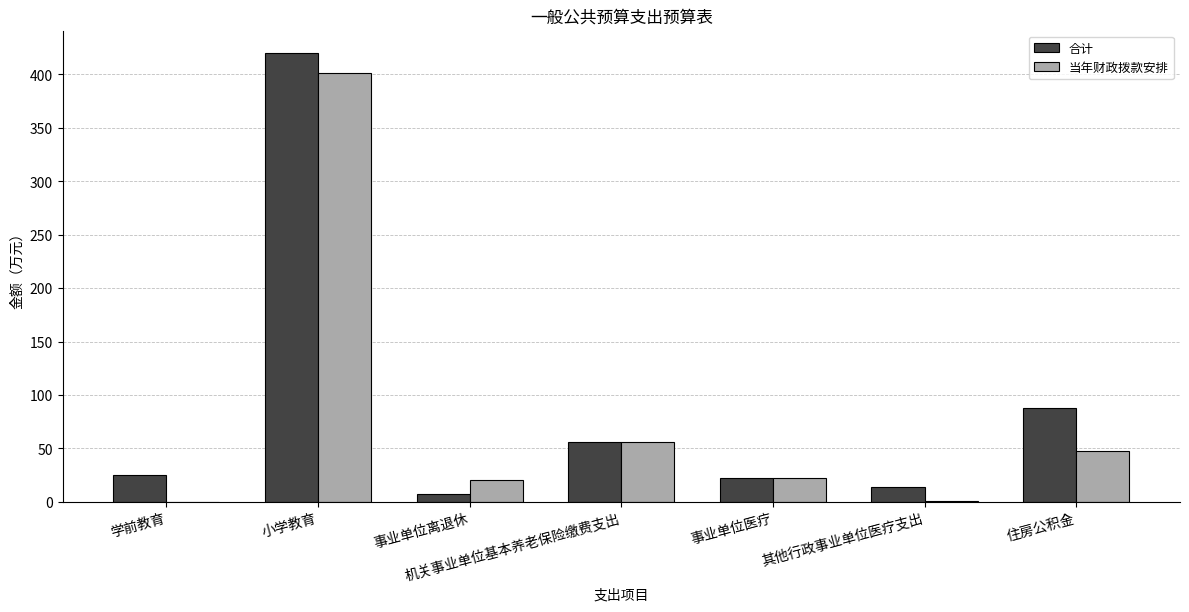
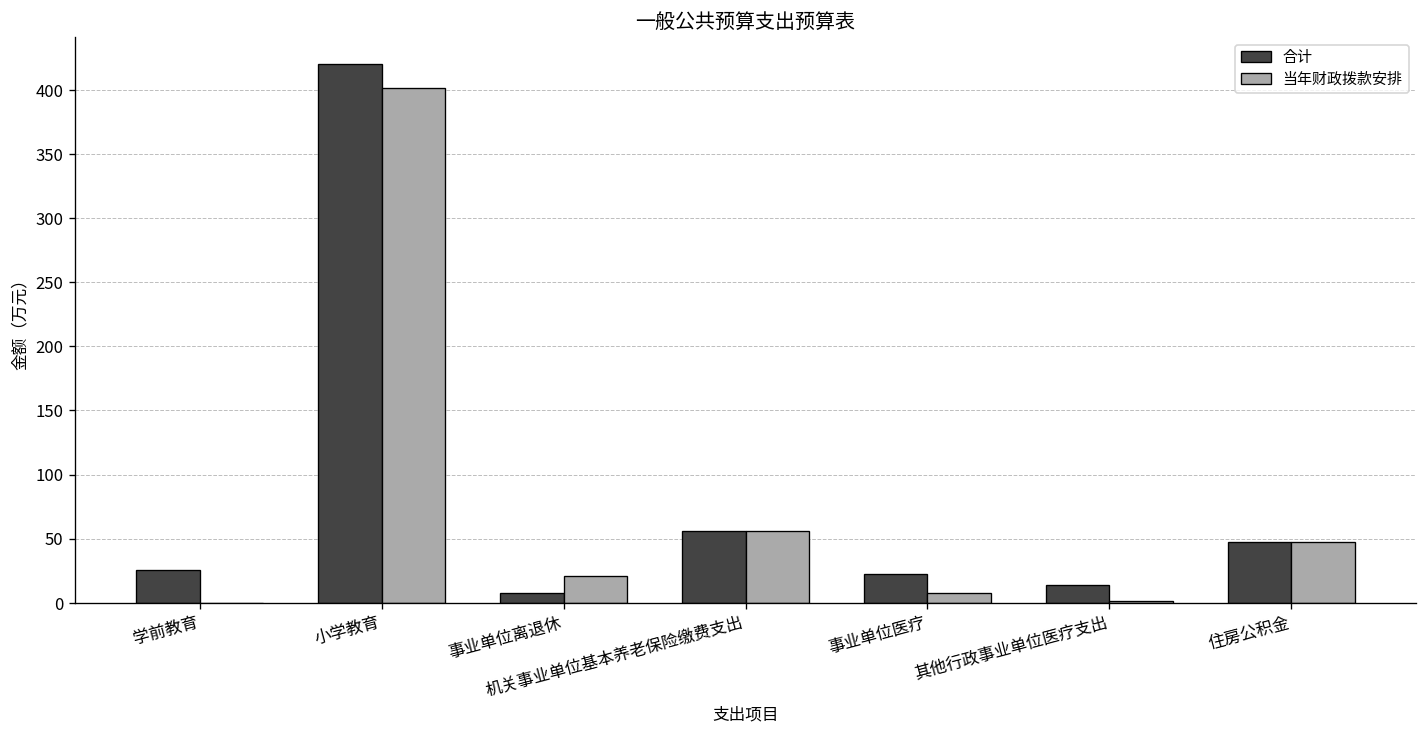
  {
    "合计": {
      "学前教育": 25,
      "小学教育": 420,
      "事业单位离退休": 8,
      "机关事业单位基本养老保险缴费支出": 56,
      "事业单位医疗": 22,
      "其他行政事业单位医疗支出": 14,
-     "住房公积金": 88
+     "住房公积金": 47
    },
    "当年财政拨款安排": {
      "学前教育": 0,
      "小学教育": 402,
      "事业单位离退休": 21,
      "机关事业单位基本养老保险缴费支出": 56,
-     "事业单位医疗": 22,
+     "事业单位医疗": 8,
      "住房公积金": 47
    }
  }
